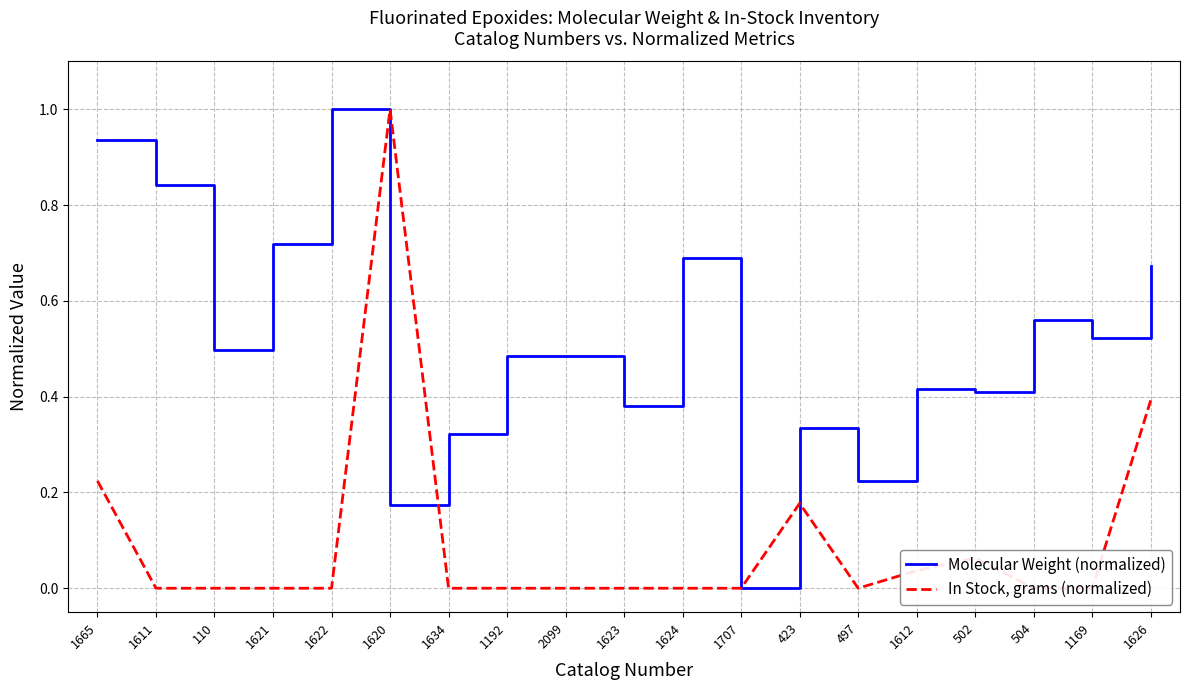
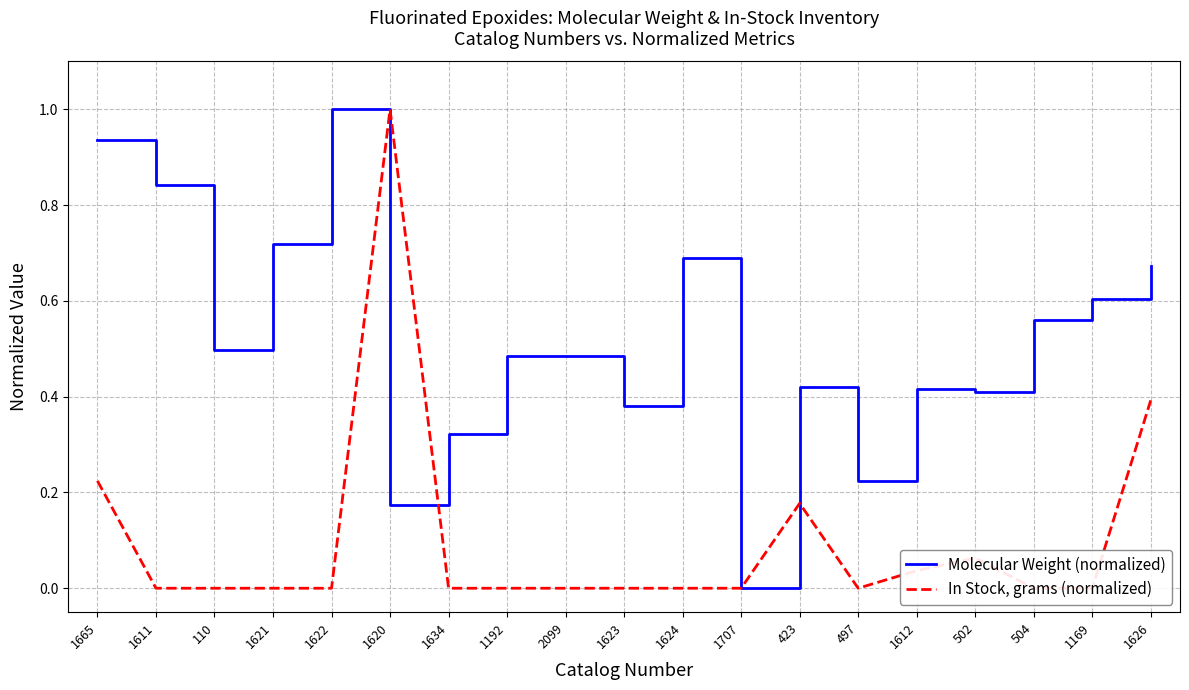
  {
    "Molecular Weight (normalized)": {
      "1665": 0.94,
      "1611": 0.84,
      "110": 0.50,
      "1621": 0.72,
      "1622": 1.00,
      "1620": 0.17,
      "1634": 0.32,
      "1192": 0.49,
      "2099": 0.48,
      "1623": 0.38,
      "1624": 0.69,
-     "423": 0.33,
+     "423": 0.42,
      "497": 0.22,
      "1612": 0.42,
      "502": 0.41,
      "504": 0.56,
-     "1169": 0.52,
+     "1169": 0.60,
      "1626": 0.67
    },
    "In Stock, grams (normalized)": {
      "1665": 0.22,
      "1611": 0.00,
      "110": 0.00,
      "1621": 0.00,
      "1622": 0.00,
      "1620": 1.00,
      "1634": 0.00,
      "1192": 0.00,
      "2099": 0.00,
      "1623": 0.00,
      "1624": 0.00,
      "423": 0.18,
      "497": 0.00,
      "1626": 0.39
    }
  }
